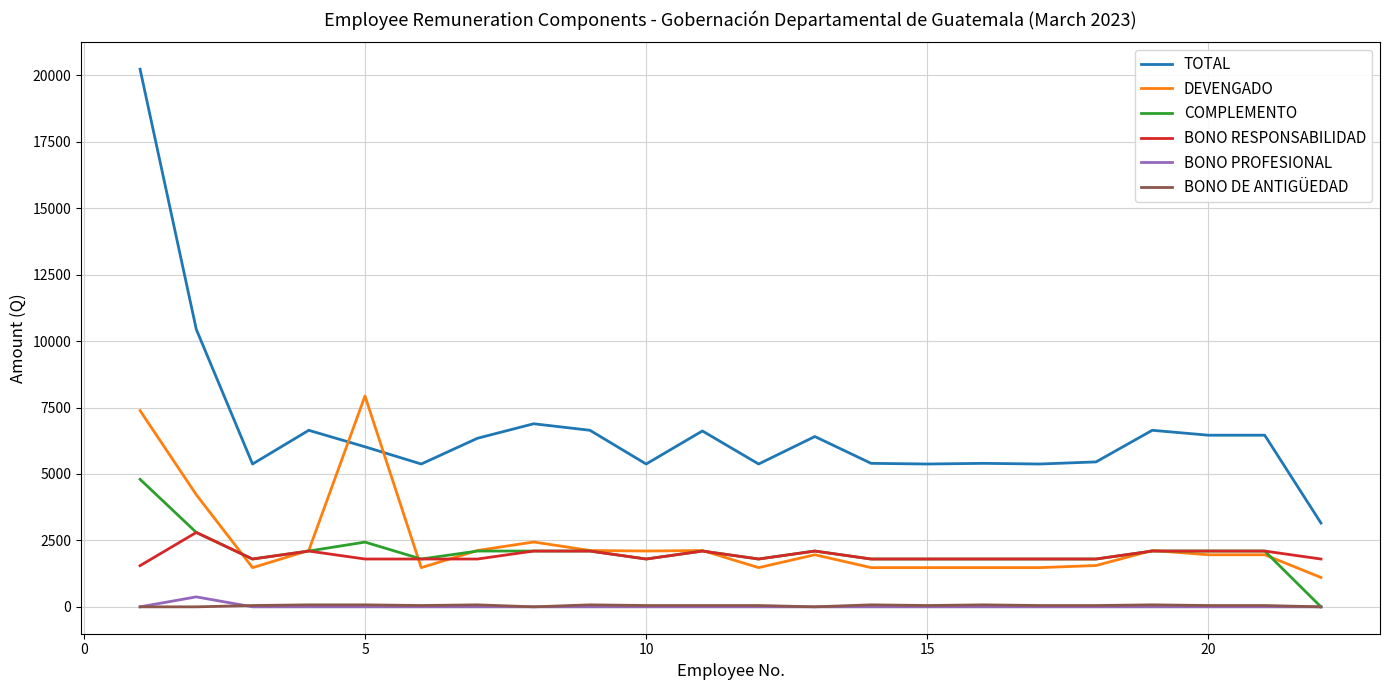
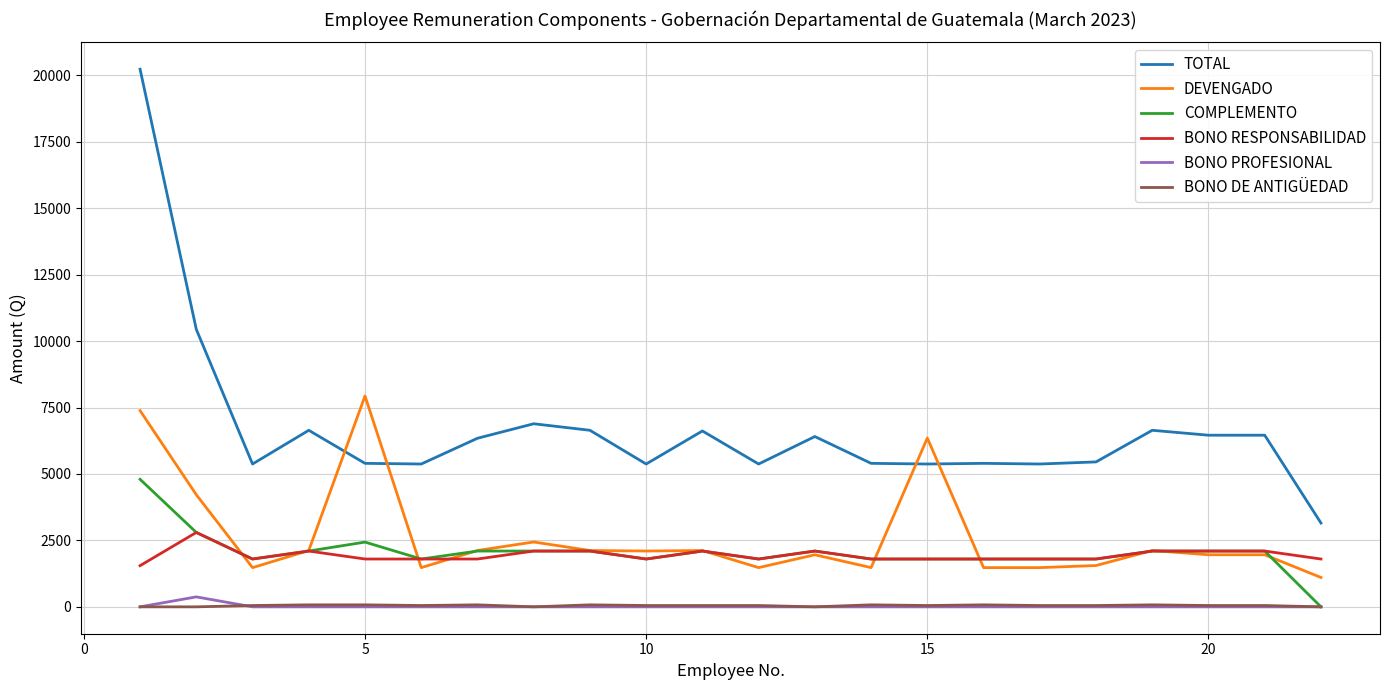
  {
    "TOTAL": {
-     "5": 6000,
+     "5": 5400,
      "10": 5400,
      "15": 5400,
      "20": 6500
    },
    "DEVENGADO": {
      "5": 7900,
      "10": 2100,
-     "15": 1500,
+     "15": 6400,
      "20": 2000
    },
    "COMPLEMENTO": {
      "5": 2400
    },
    "BONO RESPONSABILIDAD": {
      "5": 1800
    }
  }
